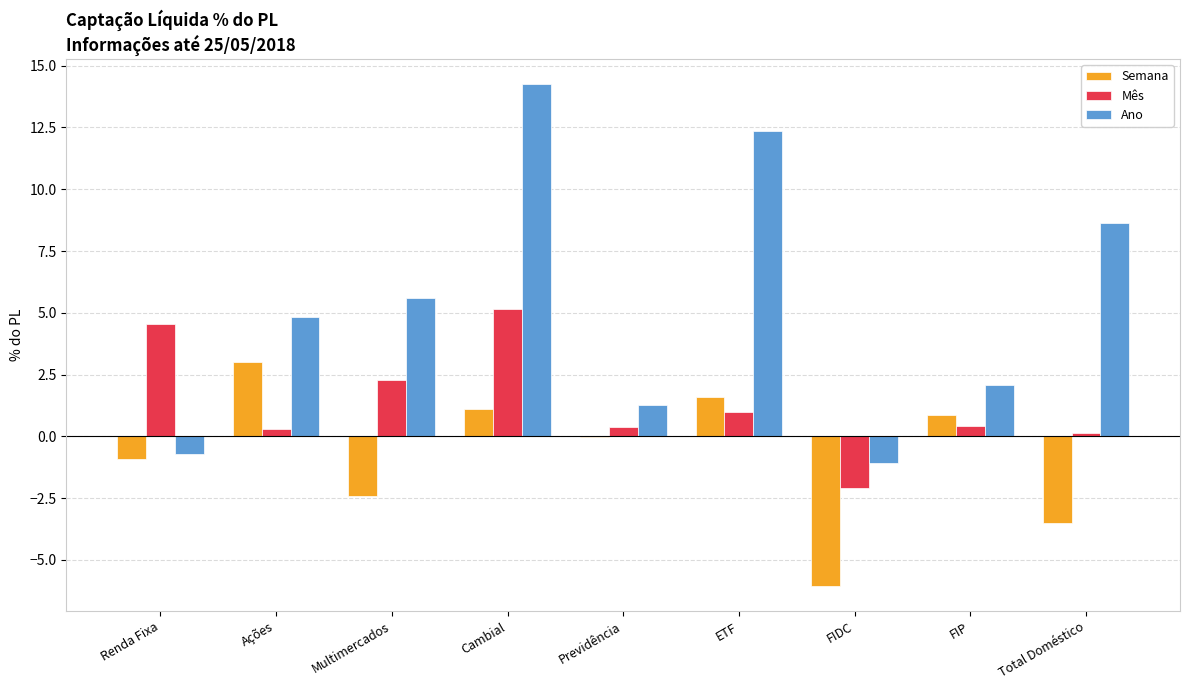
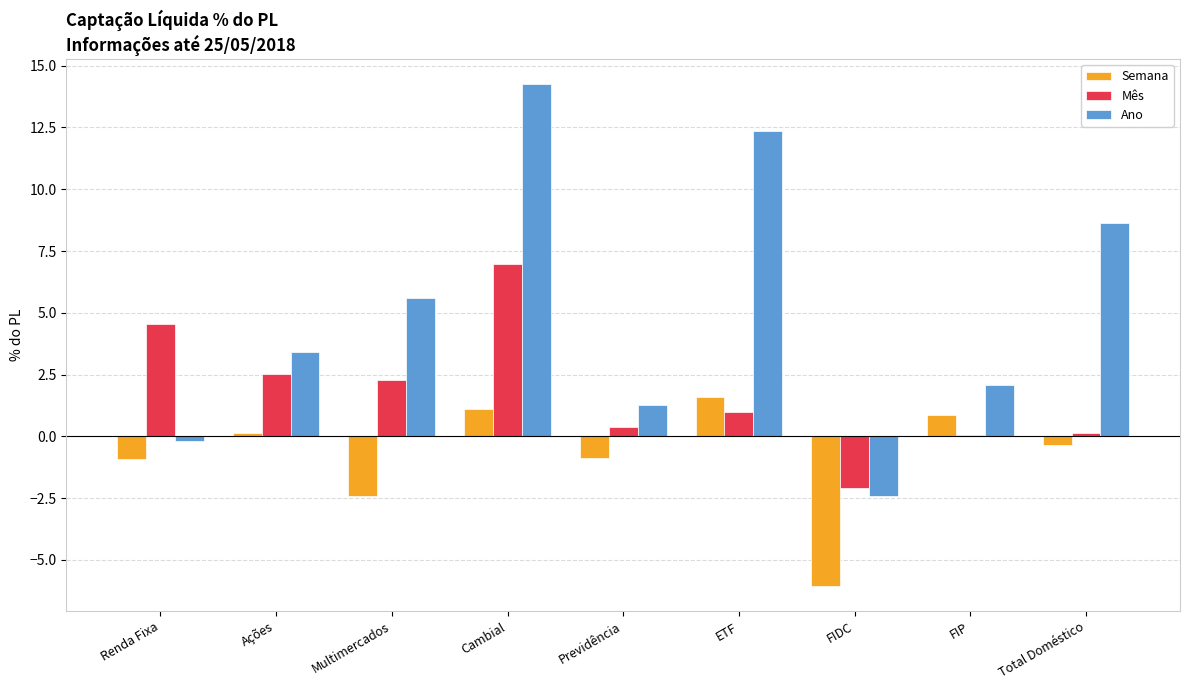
  {
    "Semana": {
      "Renda Fixa": -0.9,
-     "Ações": 3.0,
+     "Ações": 0.2,
      "Multimercados": -2.4,
      "Cambial": 1.1,
-     "Previdência": 0.0,
+     "Previdência": -0.9,
      "ETF": 1.6,
      "FIDC": -6.1,
      "FIP": 0.9,
-     "Total Doméstico": -3.5
+     "Total Doméstico": -0.3
    },
    "Mês": {
      "Renda Fixa": 4.5,
-     "Ações": 0.3,
+     "Ações": 2.5,
      "Multimercados": 2.3,
-     "Cambial": 5.1,
+     "Cambial": 7.0,
      "Previdência": 0.4,
      "ETF": 1.0,
      "FIDC": -2.1,
-     "FIP": 0.4,
+     "FIP": 0.1,
      "Total Doméstico": 0.1
    },
    "Ano": {
-     "Renda Fixa": -0.7,
-     "Ações": 4.9,
+     "Renda Fixa": -0.2,
+     "Ações": 3.4,
      "Multimercados": 5.6,
      "Cambial": 14.3,
      "Previdência": 1.3,
      "ETF": 12.3,
-     "FIDC": -1.1,
+     "FIDC": -2.4,
      "FIP": 2.1,
      "Total Doméstico": 8.6
    }
  }
